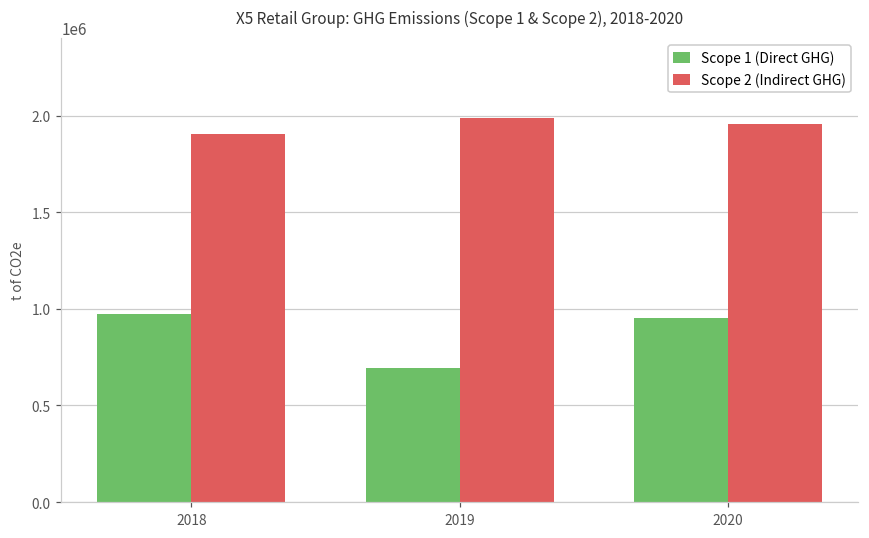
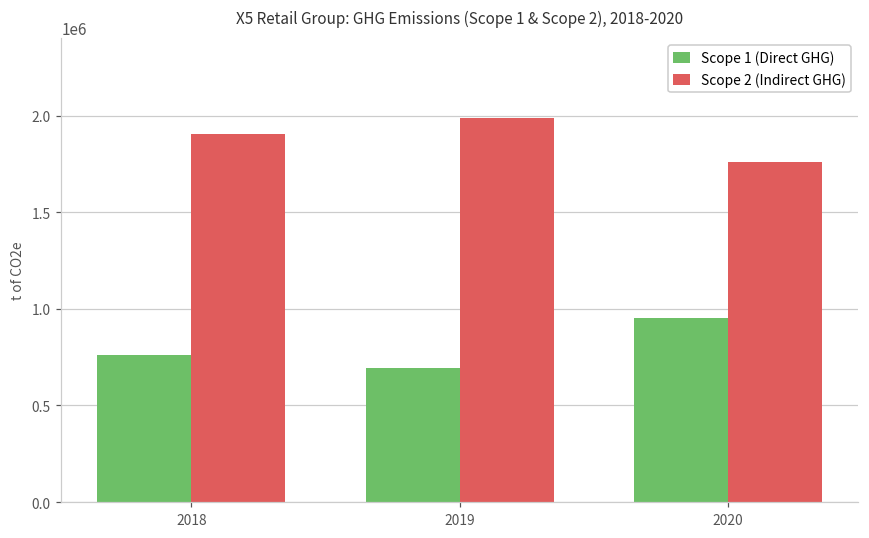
  {
    "Scope 1 (Direct GHG)": {
-     "2018": 970000,
+     "2018": 760000,
      "2019": 690000,
      "2020": 950000
    },
    "Scope 2 (Indirect GHG)": {
      "2018": 1900000,
      "2019": 1990000,
-     "2020": 1960000
+     "2020": 1760000
    }
  }
